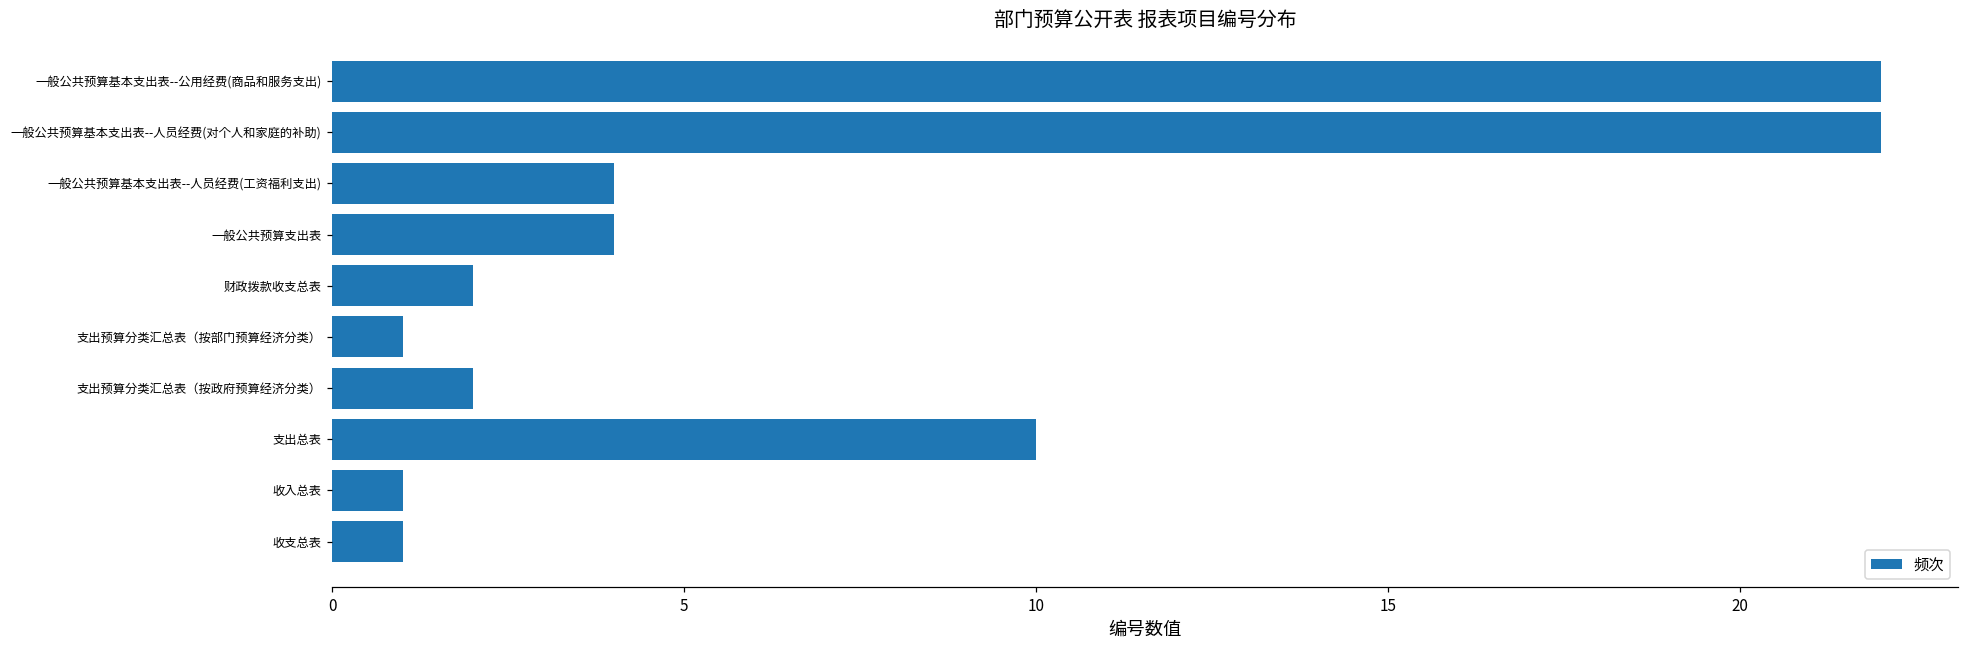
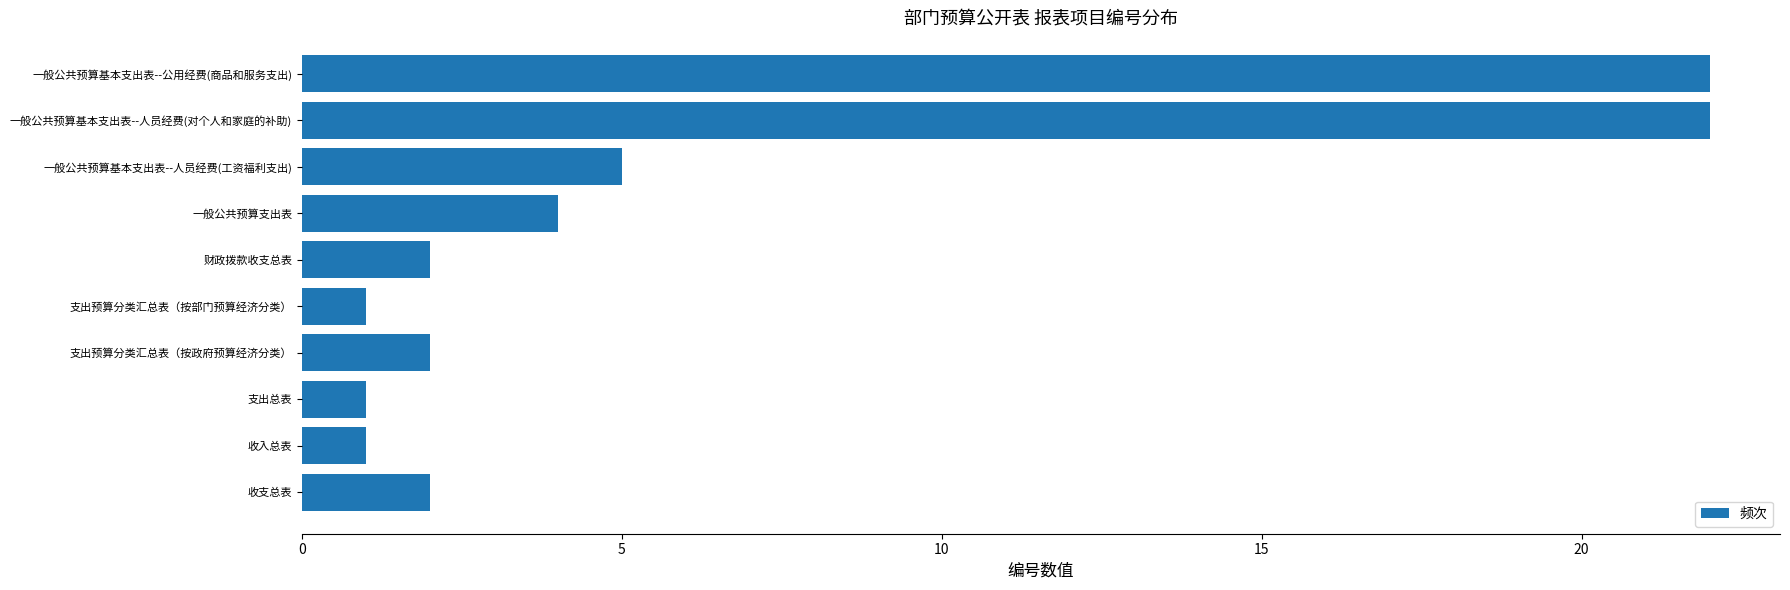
  {
    "一般公共预算基本支出表--公用经费(商品和服务支出)": 22,
    "一般公共预算基本支出表--人员经费(对个人和家庭的补助)": 22,
-   "一般公共预算基本支出表--人员经费(工资福利支出)": 4,
+   "一般公共预算基本支出表--人员经费(工资福利支出)": 5,
    "一般公共预算支出表": 4,
    "财政拨款收支总表": 2,
    "支出预算分类汇总表（按部门预算经济分类）": 1,
    "支出预算分类汇总表（按政府预算经济分类）": 2,
-   "支出总表": 10,
+   "支出总表": 1,
    "收入总表": 1,
-   "收支总表": 1
+   "收支总表": 2
  }
